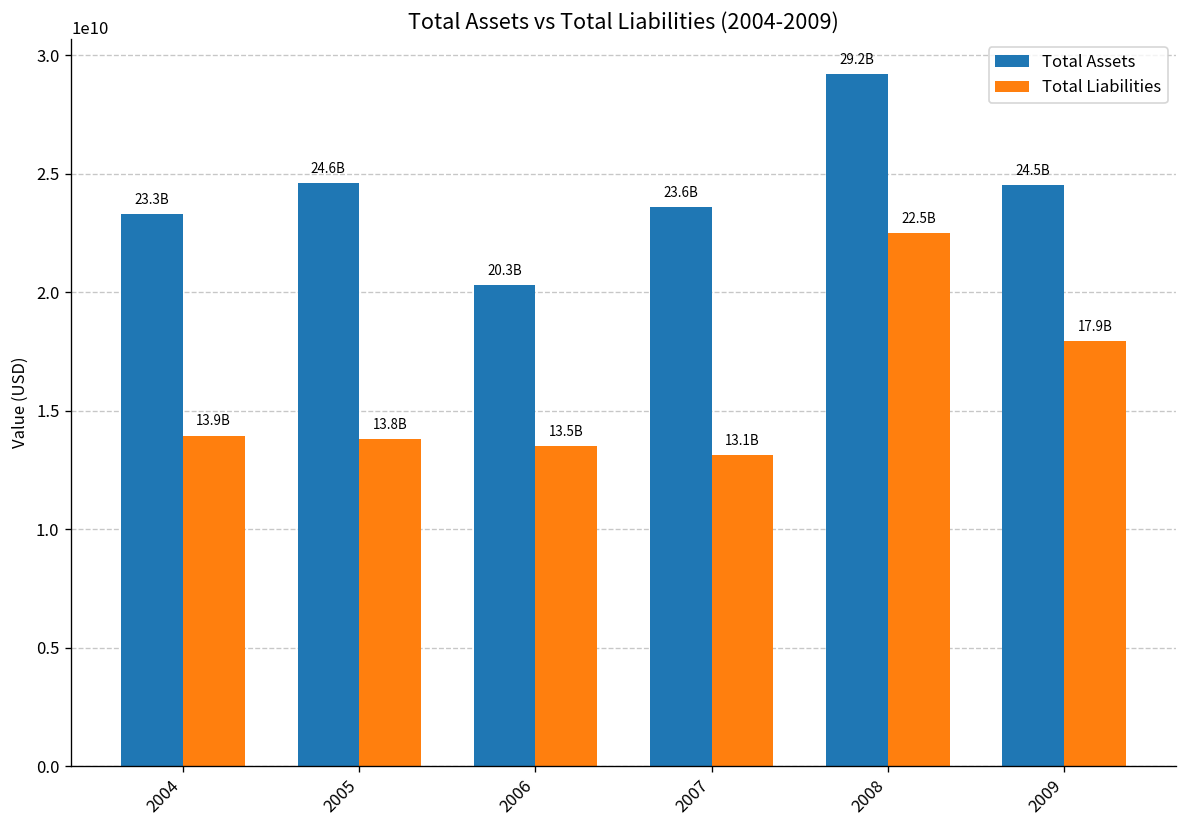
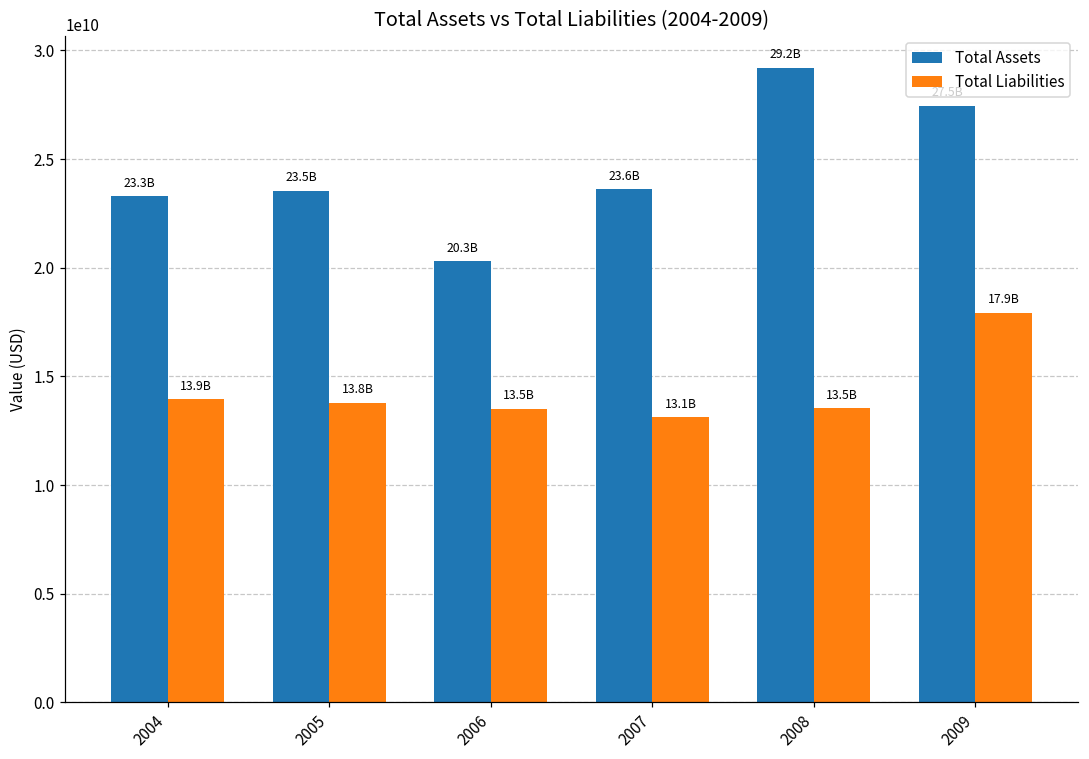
  {
    "Total Assets": {
      "2004": "23.3B",
-     "2005": "24.6B",
+     "2005": "23.5B",
      "2006": "20.3B",
      "2007": "23.6B",
      "2008": "29.2B",
-     "2009": "24500000000"
+     "2009": "27500000000"
    },
    "Total Liabilities": {
      "2004": "13.9B",
      "2005": "13.8B",
      "2006": "13.5B",
      "2007": "13.1B",
-     "2008": "22.5B",
+     "2008": "13.5B",
      "2009": "17.9B"
    }
  }
